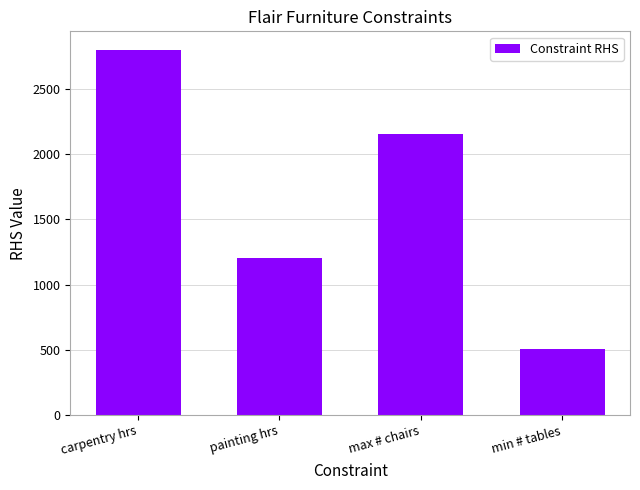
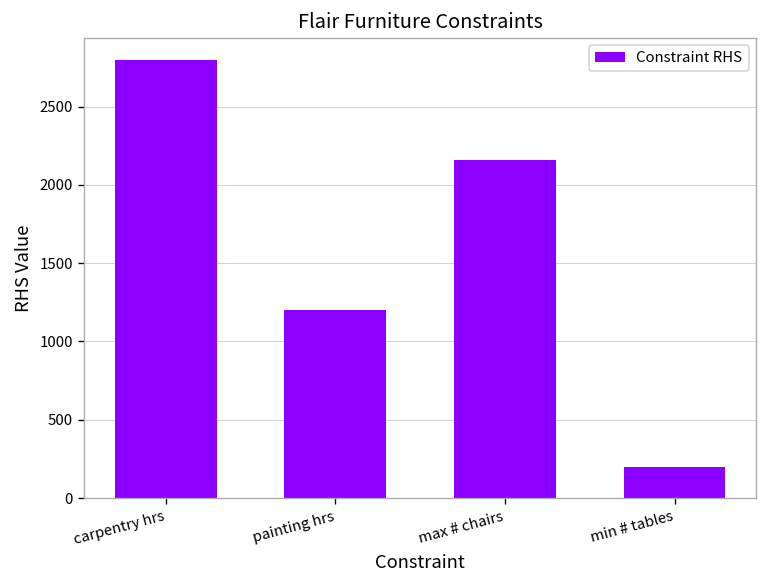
  {
    "carpentry hrs": 2800,
    "painting hrs": 1200,
    "max # chairs": 2160,
-   "min # tables": 500
+   "min # tables": 200
  }
